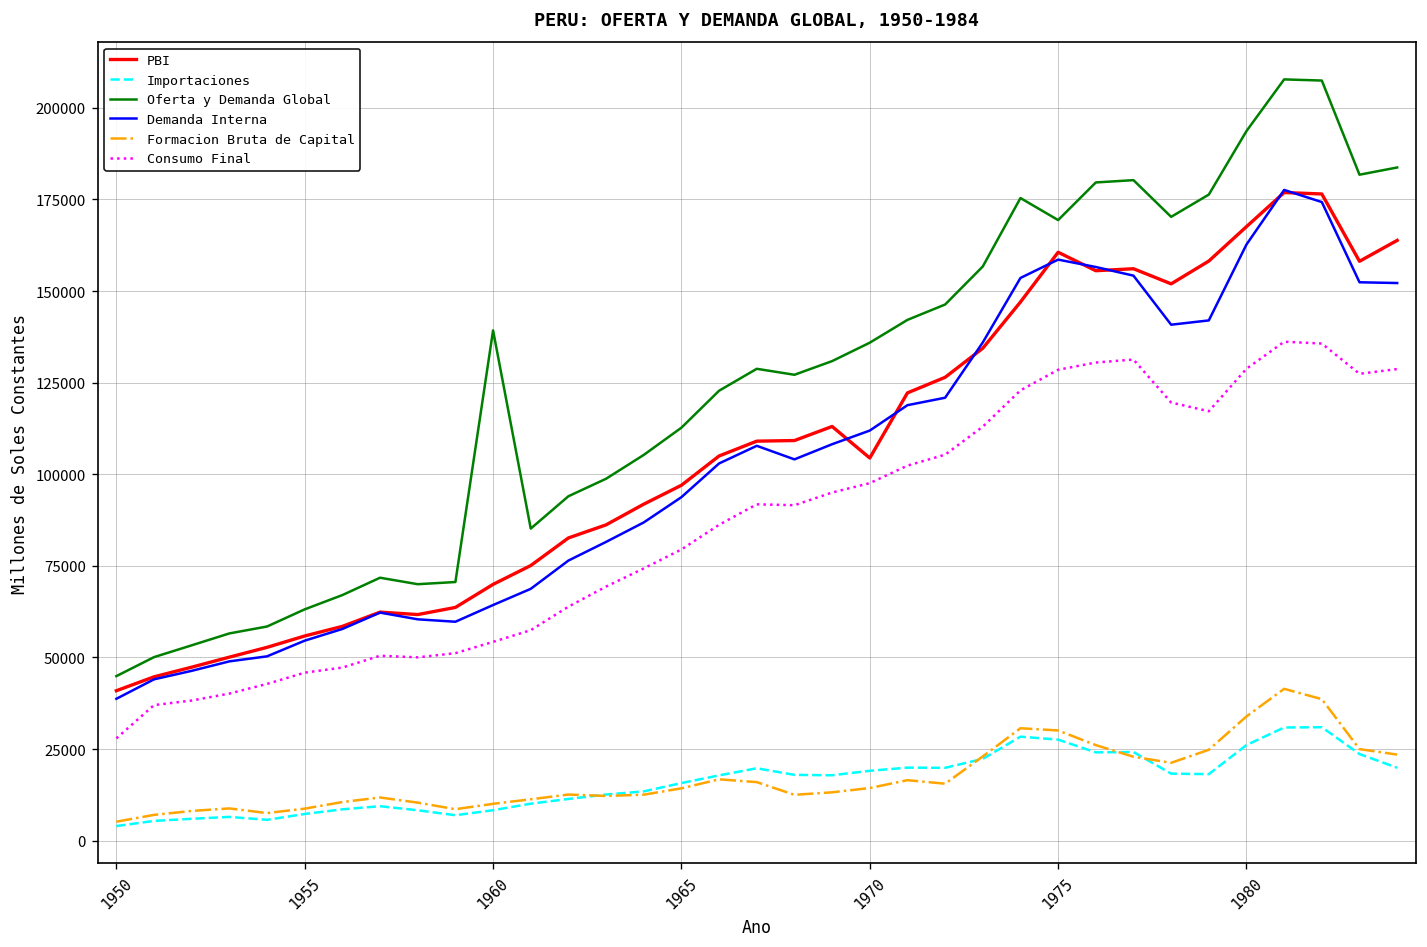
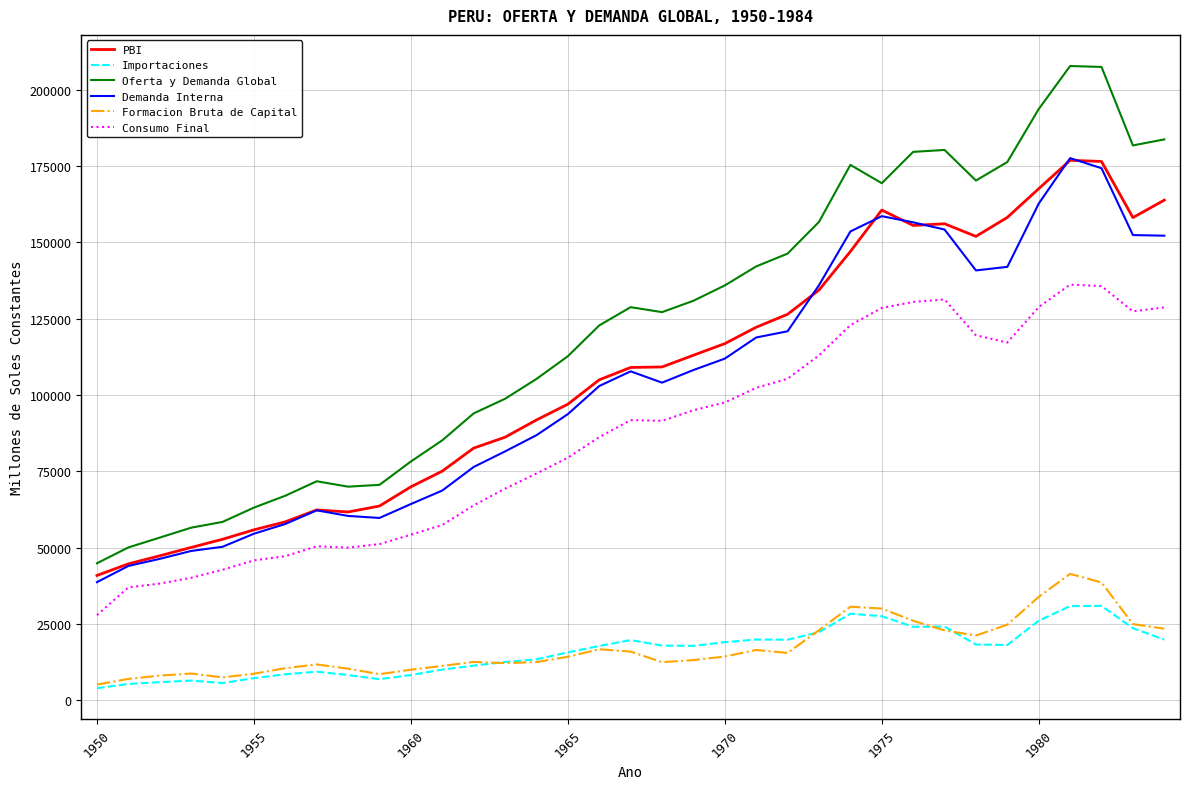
  {
    "PBI": {
      "1950": 41000,
      "1955": 56000,
      "1960": 70000,
      "1965": 97000,
-     "1970": 104000,
+     "1970": 117000,
      "1975": 161000,
      "1980": 168000
    },
    "Importaciones": {
      "1950": 4000,
      "1955": 7000,
      "1960": 8000,
      "1965": 16000,
      "1970": 19000,
      "1975": 28000,
      "1980": 26000
    },
    "Oferta y Demanda Global": {
      "1950": 45000,
      "1955": 63000,
-     "1960": 139000,
+     "1960": 78000,
      "1965": 113000,
      "1970": 136000,
      "1975": 169000,
      "1980": 194000
    },
    "Demanda Interna": {
      "1950": 39000,
      "1955": 55000,
      "1960": 64000,
      "1965": 94000,
      "1970": 112000,
      "1975": 159000,
      "1980": 163000
    },
    "Formacion Bruta de Capital": {
      "1950": 5000,
      "1955": 9000,
      "1960": 10000,
      "1965": 14000,
      "1970": 14000,
      "1975": 30000,
      "1980": 34000
    },
    "Consumo Final": {
      "1950": 28000,
      "1955": 46000,
      "1960": 54000,
      "1965": 79000,
      "1970": 98000,
      "1975": 129000,
      "1980": 129000
    }
  }
